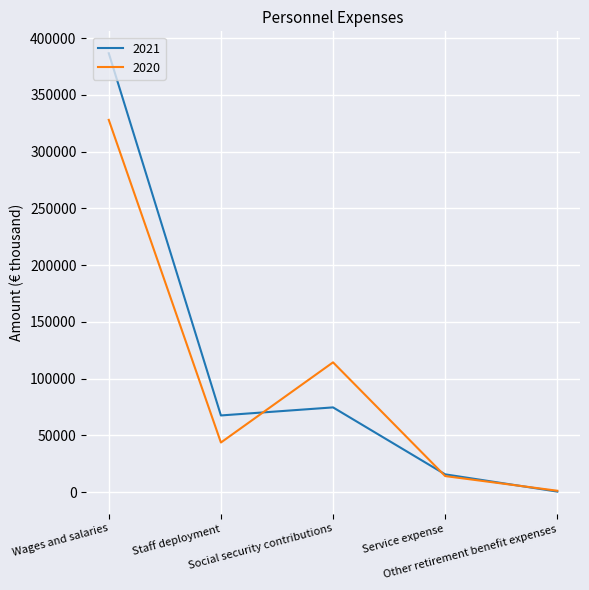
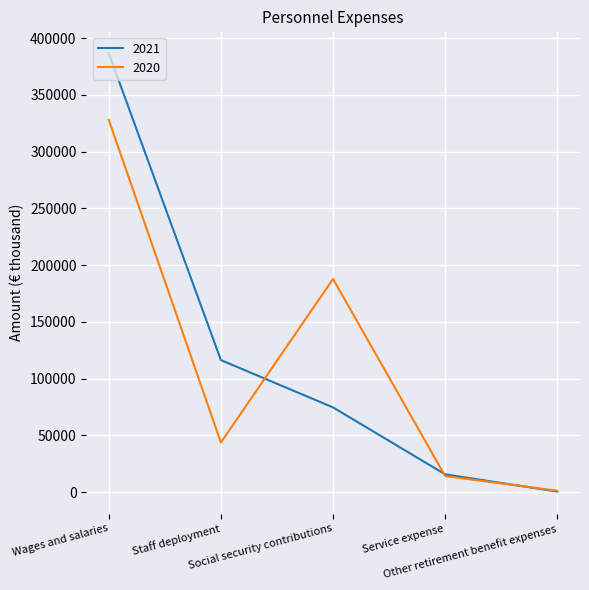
  {
    "2021": {
-     "Staff deployment": 67000,
+     "Staff deployment": 116000,
      "Social security contributions": 75000
    },
    "2020": {
      "Wages and salaries": 328000,
      "Staff deployment": 44000,
-     "Social security contributions": 114000
+     "Social security contributions": 188000
    }
  }
